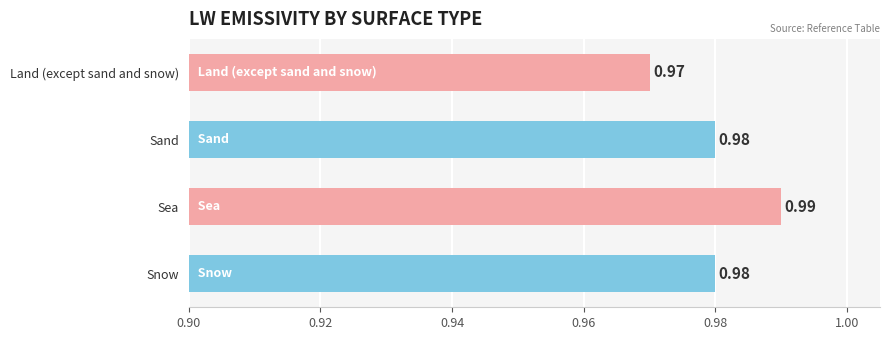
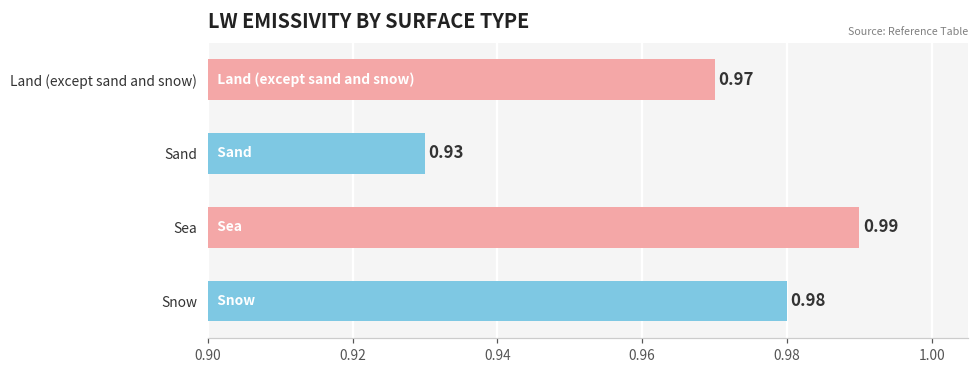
  {
    "Land (except sand and snow)": 0.97,
-   "Sand": 0.98,
+   "Sand": 0.93,
    "Sea": 0.99,
    "Snow": 0.98
  }
